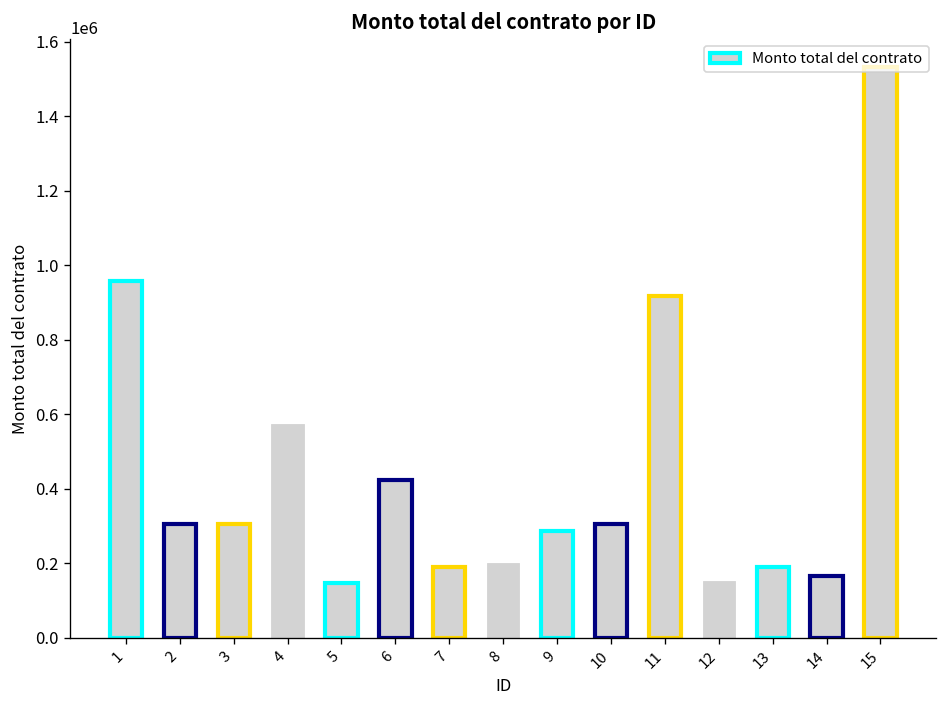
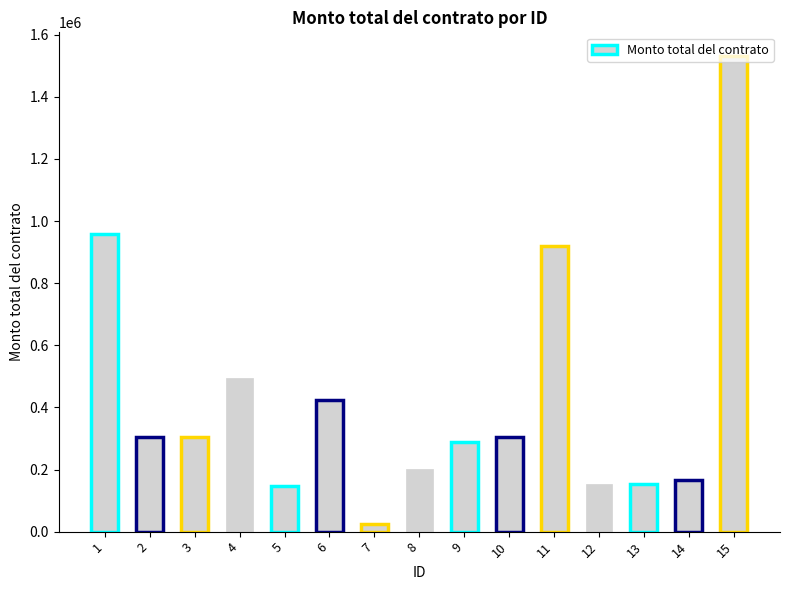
  {
    "1": 960000,
    "2": 310000,
    "3": 310000,
-   "4": 570000,
+   "4": 490000,
    "5": 150000,
    "6": 420000,
-   "7": 190000,
+   "7": 30000,
    "8": 200000,
    "9": 290000,
    "10": 310000,
    "11": 920000,
    "12": 150000,
-   "13": 190000,
+   "13": 150000,
    "14": 170000
  }
